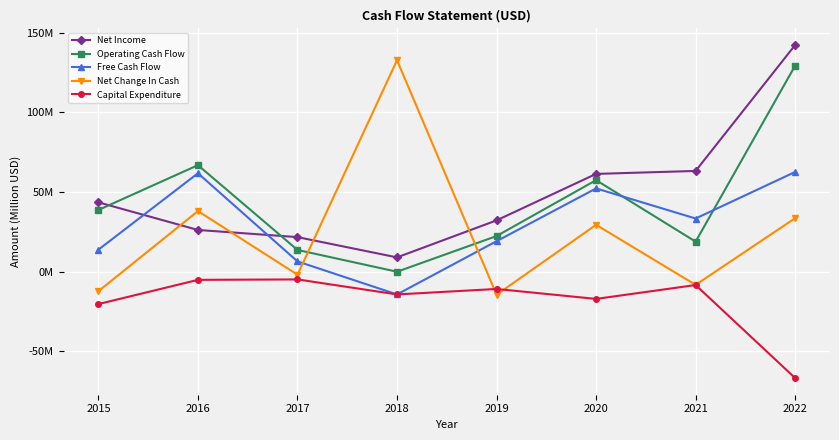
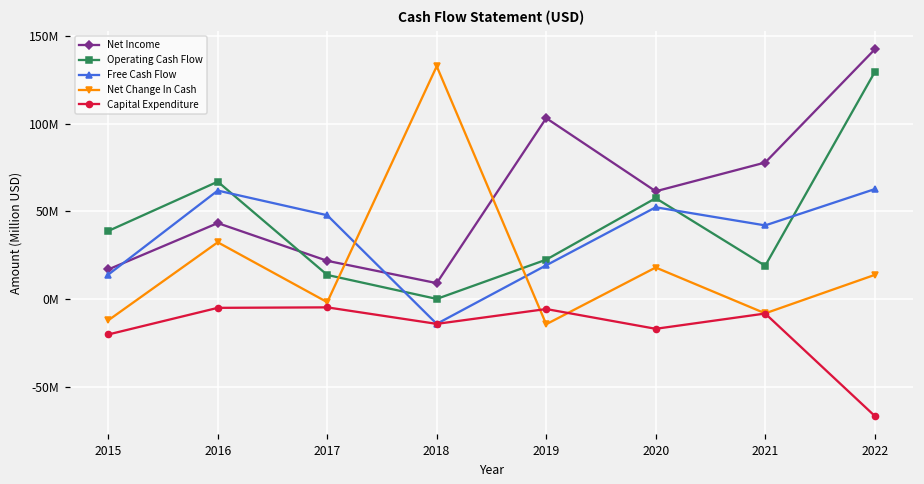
  {
    "Net Income": {
-     "2015": 44000000,
-     "2016": 26000000,
+     "2015": 17000000,
+     "2016": 43000000,
      "2017": 22000000,
      "2018": 9000000,
-     "2019": 32000000,
+     "2019": 103000000,
      "2020": 61000000,
-     "2021": 63000000,
+     "2021": 78000000,
      "2022": 142000000
    },
    "Operating Cash Flow": {
      "2015": 39000000,
      "2016": 67000000,
      "2017": 14000000,
      "2018": 0,
      "2019": 22000000,
      "2020": 57000000,
      "2021": 19000000,
      "2022": 129000000
    },
    "Free Cash Flow": {
      "2015": 14000000,
      "2016": 62000000,
-     "2017": 6000000,
+     "2017": 48000000,
      "2019": 19000000,
      "2020": 52000000,
-     "2021": 33000000,
+     "2021": 42000000,
      "2022": 63000000
    },
    "Net Change In Cash": {
      "2015": -12000000,
-     "2016": 38000000,
+     "2016": 32000000,
      "2017": -2000000,
      "2018": 133000000,
      "2019": -14000000,
-     "2020": 29000000,
-     "2022": 34000000
+     "2020": 18000000,
+     "2022": 14000000
    },
    "Capital Expenditure": {
      "2015": -20000000,
      "2016": -5000000,
      "2017": -5000000,
-     "2019": -11000000,
+     "2019": -6000000,
      "2020": -17000000,
      "2022": -67000000
    }
  }
